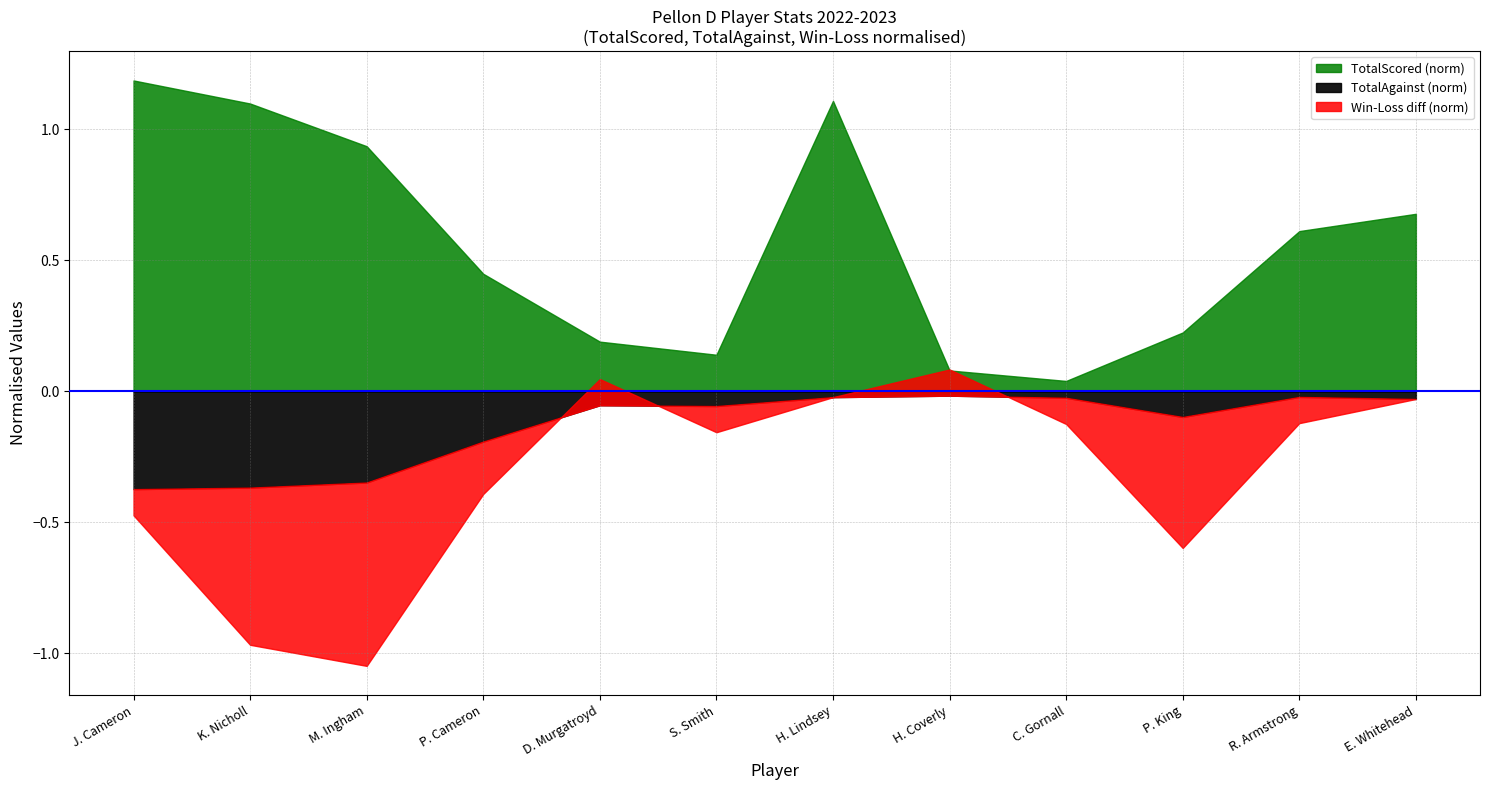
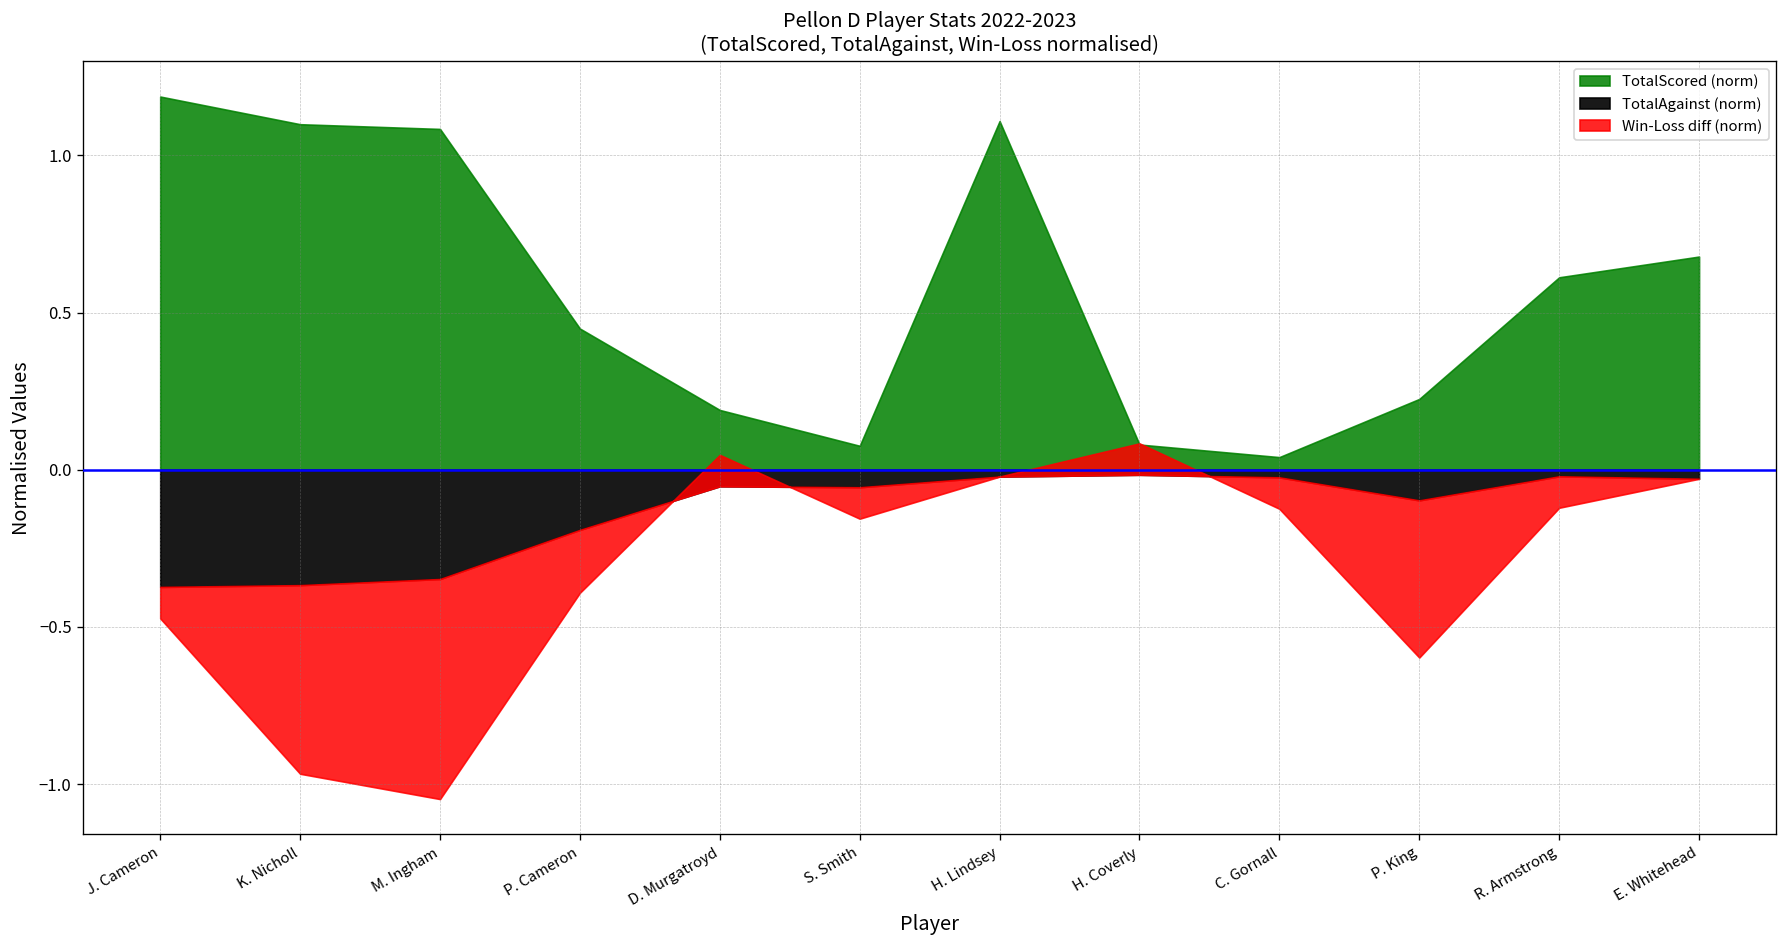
  {
    "TotalScored (norm)": {
      "J. Cameron": 1.19,
      "K. Nicholl": 1.10,
-     "M. Ingham": 0.94,
+     "M. Ingham": 1.08,
      "P. Cameron": 0.45,
      "D. Murgatroyd": 0.19,
-     "S. Smith": 0.14,
+     "S. Smith": 0.08,
      "H. Lindsey": 1.11,
      "C. Gornall": 0.04,
      "P. King": 0.23,
      "R. Armstrong": 0.61,
      "E. Whitehead": 0.68
    },
    "Win-Loss diff (norm)": {
      "H. Lindsey": 0.00,
      "E. Whitehead": 0.00
    }
  }
